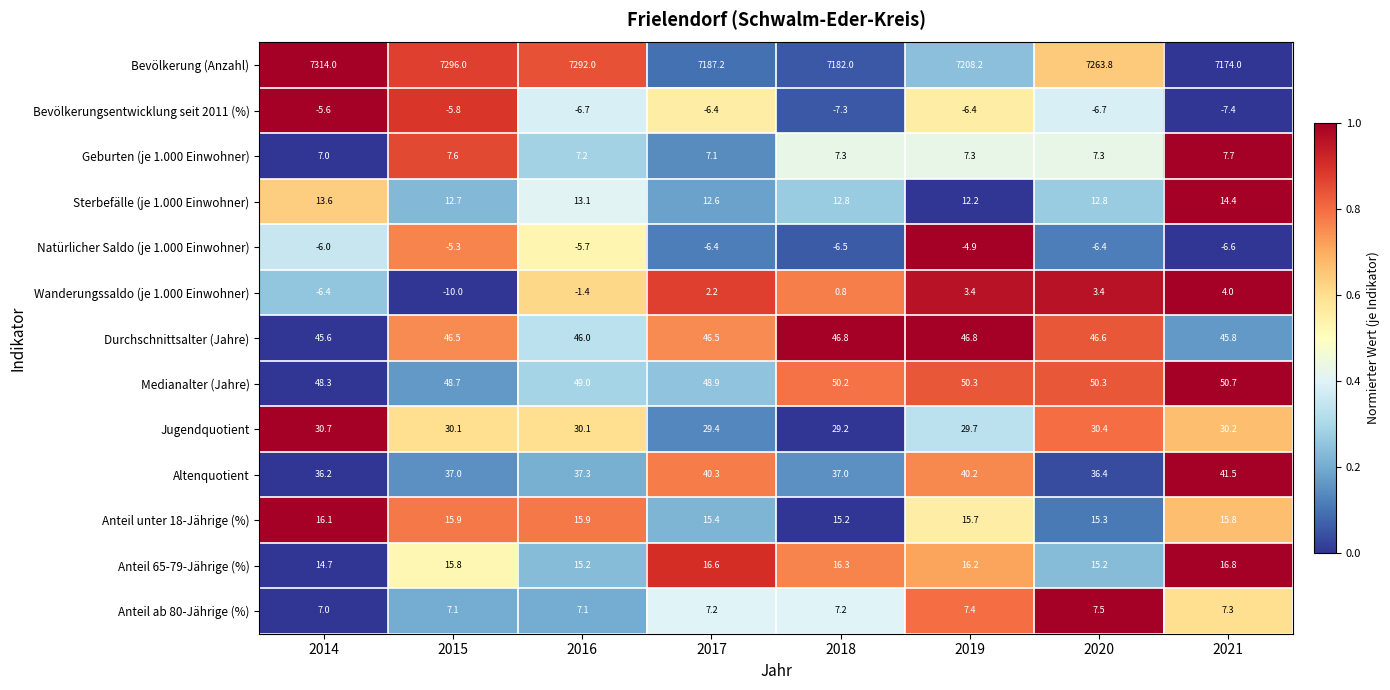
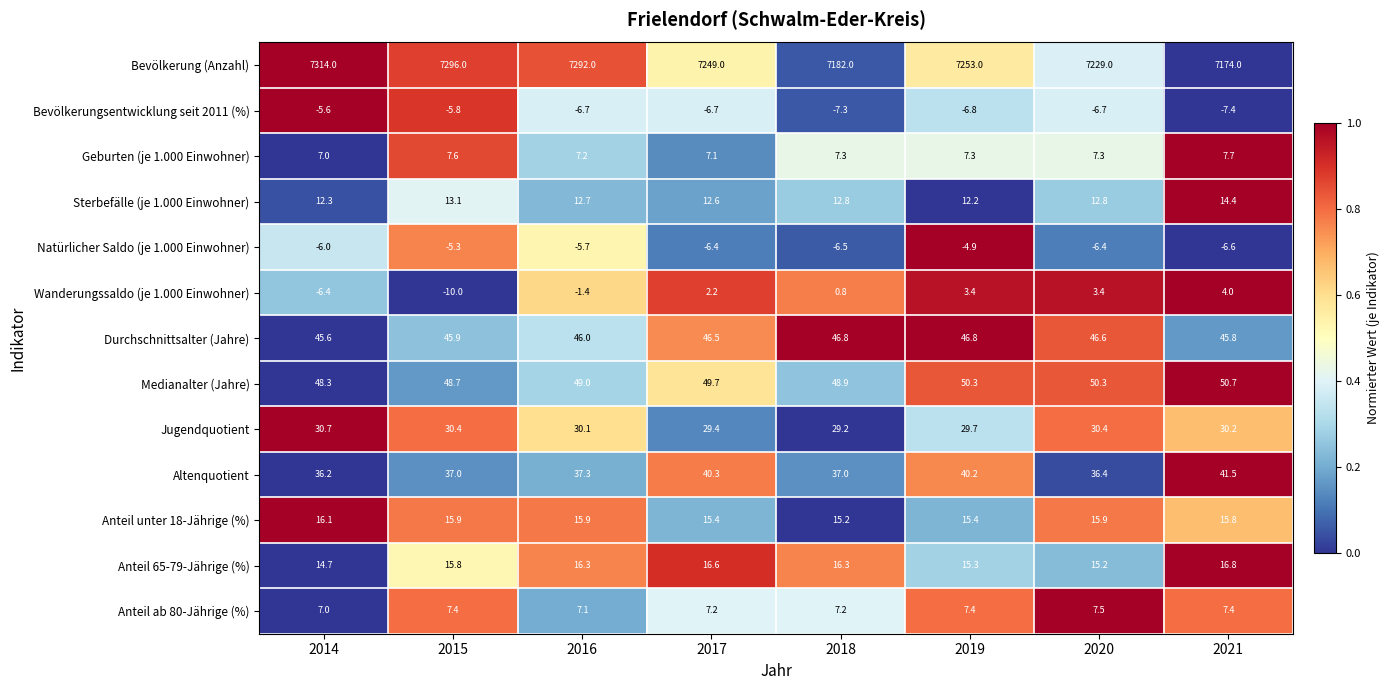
  {
    "Bevölkerung (Anzahl)": {
      "2014": 7314.0,
      "2015": 7296.0,
      "2016": 7292.0,
-     "2017": 7187.2,
+     "2017": 7249.0,
      "2018": 7182.0,
-     "2019": 7208.2,
-     "2020": 7263.8,
+     "2019": 7253.0,
+     "2020": 7229.0,
      "2021": 7174.0
    },
    "Bevölkerungsentwicklung seit 2011 (%)": {
      "2014": -5.6,
      "2015": -5.8,
      "2016": -6.7,
-     "2017": -6.4,
+     "2017": -6.7,
      "2018": -7.3,
-     "2019": -6.4,
+     "2019": -6.8,
      "2020": -6.7,
      "2021": -7.4
    },
    "Geburten (je 1.000 Einwohner)": {
      "2014": 7.0,
      "2015": 7.6,
      "2016": 7.2,
      "2017": 7.1,
      "2018": 7.3,
      "2019": 7.3,
      "2020": 7.3,
      "2021": 7.7
    },
    "Sterbefälle (je 1.000 Einwohner)": {
-     "2014": 13.6,
-     "2015": 12.7,
-     "2016": 13.1,
+     "2014": 12.3,
+     "2015": 13.1,
+     "2016": 12.7,
      "2017": 12.6,
      "2018": 12.8,
      "2019": 12.2,
      "2020": 12.8,
      "2021": 14.4
    },
    "Natürlicher Saldo (je 1.000 Einwohner)": {
      "2014": -6.0,
      "2015": -5.3,
      "2016": -5.7,
      "2017": -6.4,
      "2018": -6.5,
      "2019": -4.9,
      "2020": -6.4,
      "2021": -6.6
    },
    "Wanderungssaldo (je 1.000 Einwohner)": {
      "2014": -6.4,
      "2015": -10.0,
      "2016": -1.4,
      "2017": 2.2,
      "2018": 0.8,
      "2019": 3.4,
      "2020": 3.4,
      "2021": 4.0
    },
    "Durchschnittsalter (Jahre)": {
      "2014": 45.6,
-     "2015": 46.5,
+     "2015": 45.9,
      "2016": 46.0,
      "2017": 46.5,
      "2018": 46.8,
      "2019": 46.8,
      "2020": 46.6,
      "2021": 45.8
    },
    "Medianalter (Jahre)": {
      "2014": 48.3,
      "2015": 48.7,
      "2016": 49.0,
-     "2017": 48.9,
-     "2018": 50.2,
+     "2017": 49.7,
+     "2018": 48.9,
      "2019": 50.3,
      "2020": 50.3,
      "2021": 50.7
    },
    "Jugendquotient": {
      "2014": 30.7,
-     "2015": 30.1,
+     "2015": 30.4,
      "2016": 30.1,
      "2017": 29.4,
      "2018": 29.2,
      "2019": 29.7,
      "2020": 30.4,
      "2021": 30.2
    },
    "Altenquotient": {
      "2014": 36.2,
      "2015": 37.0,
      "2016": 37.3,
      "2017": 40.3,
      "2018": 37.0,
      "2019": 40.2,
      "2020": 36.4,
      "2021": 41.5
    },
    "Anteil unter 18-Jährige (%)": {
      "2014": 16.1,
      "2015": 15.9,
      "2016": 15.9,
      "2017": 15.4,
      "2018": 15.2,
-     "2019": 15.7,
-     "2020": 15.3,
+     "2019": 15.4,
+     "2020": 15.9,
      "2021": 15.8
    },
    "Anteil 65-79-Jährige (%)": {
      "2014": 14.7,
      "2015": 15.8,
-     "2016": 15.2,
+     "2016": 16.3,
      "2017": 16.6,
      "2018": 16.3,
-     "2019": 16.2,
+     "2019": 15.3,
      "2020": 15.2,
      "2021": 16.8
    },
    "Anteil ab 80-Jährige (%)": {
      "2014": 7.0,
-     "2015": 7.1,
+     "2015": 7.4,
      "2016": 7.1,
      "2017": 7.2,
      "2018": 7.2,
      "2019": 7.4,
      "2020": 7.5,
-     "2021": 7.3
+     "2021": 7.4
    }
  }
